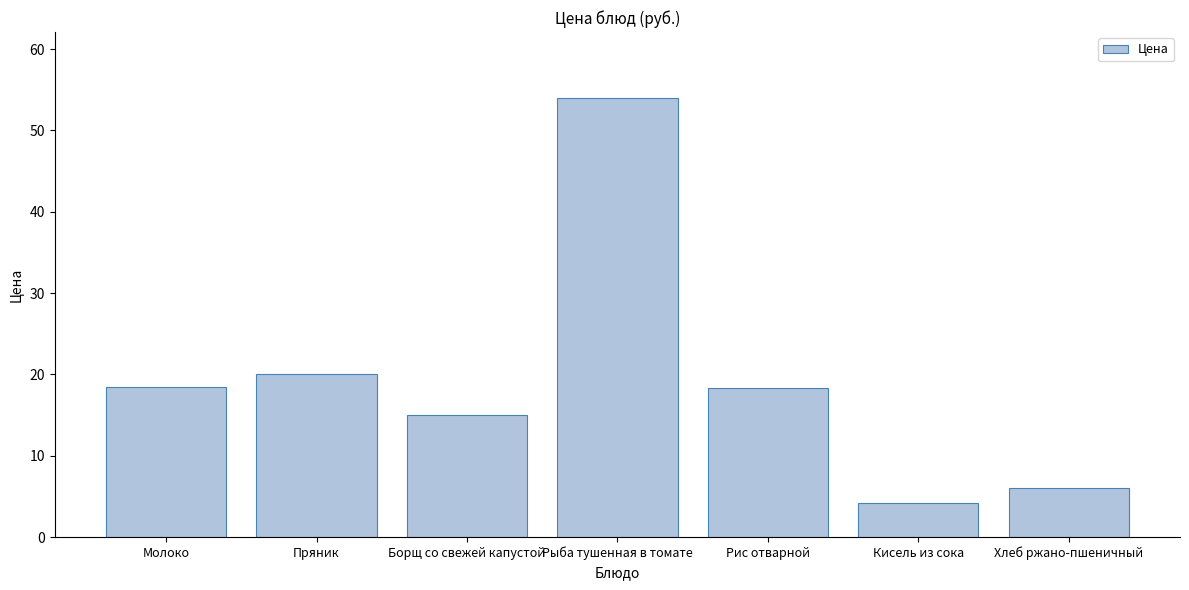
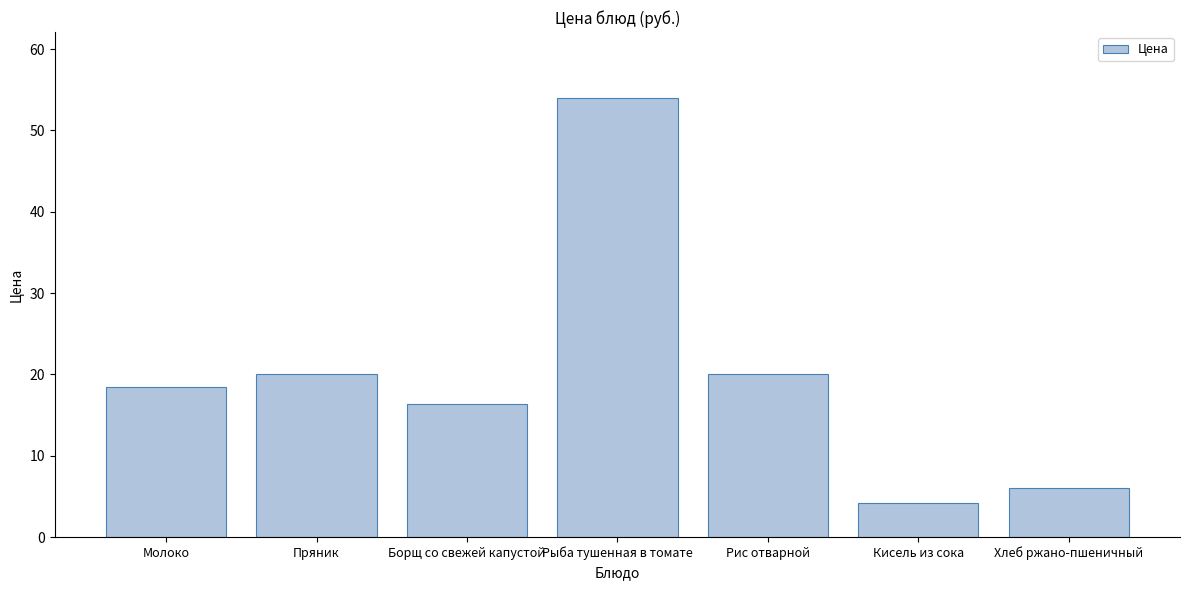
  {
    "Молоко": 19,
    "Пряник": 20,
-   "Борщ со свежей капустой": 15,
+   "Борщ со свежей капустой": 16,
    "Рыба тушенная в томате": 54,
-   "Рис отварной": 18,
+   "Рис отварной": 20,
    "Кисель из сока": 4,
    "Хлеб ржано-пшеничный": 6
  }
